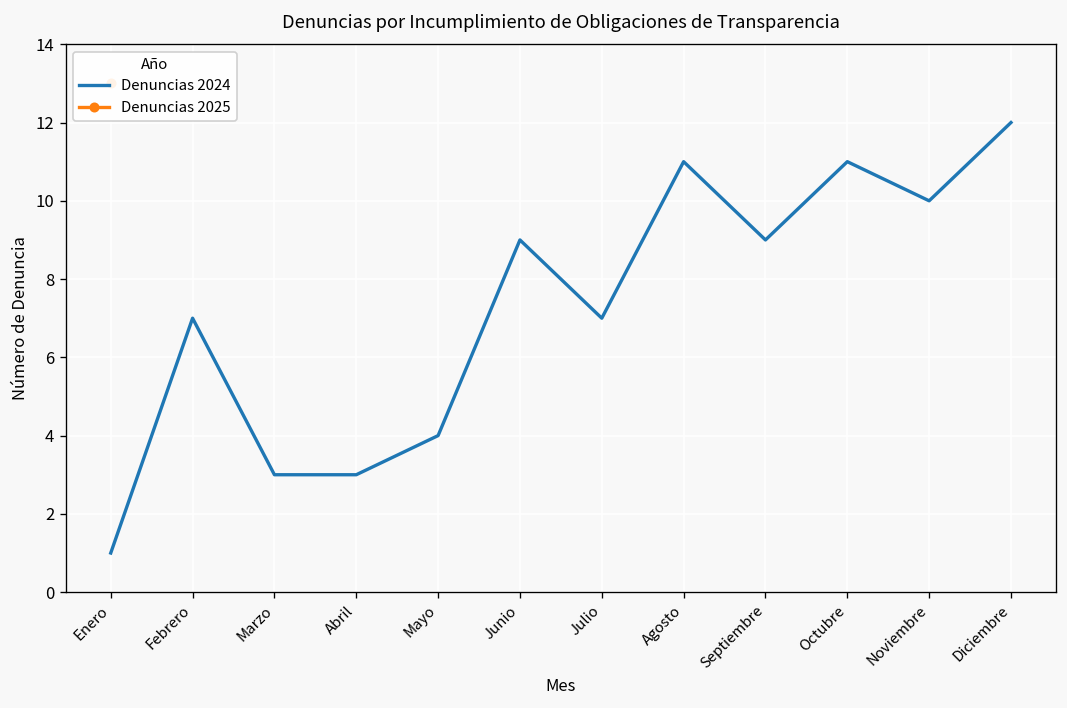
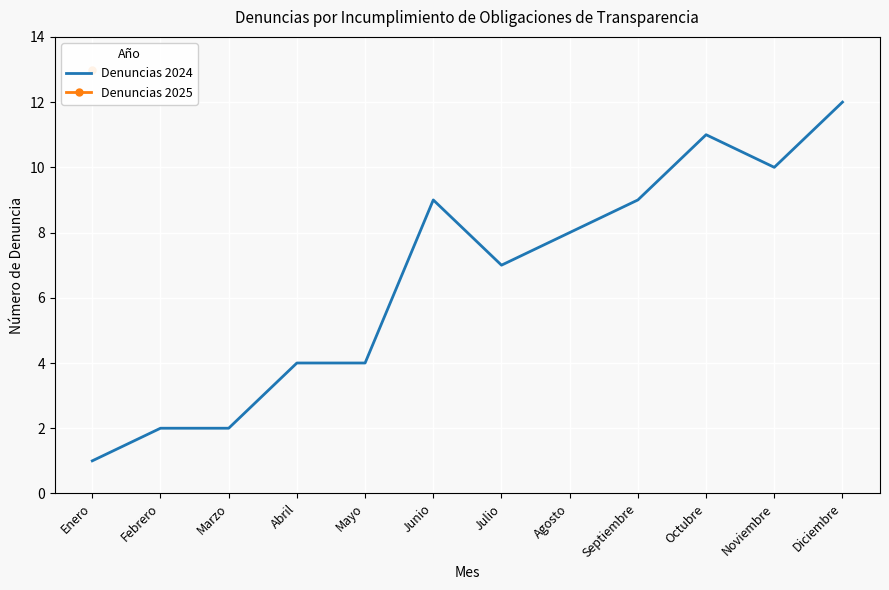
  {
    "Denuncias 2024": {
      "Enero": 1,
-     "Febrero": 7,
-     "Marzo": 3,
-     "Abril": 3,
+     "Febrero": 2,
+     "Marzo": 2,
+     "Abril": 4,
      "Mayo": 4,
      "Junio": 9,
      "Julio": 7,
-     "Agosto": 11,
+     "Agosto": 8,
      "Septiembre": 9,
      "Octubre": 11,
      "Noviembre": 10,
      "Diciembre": 12
    }
  }
